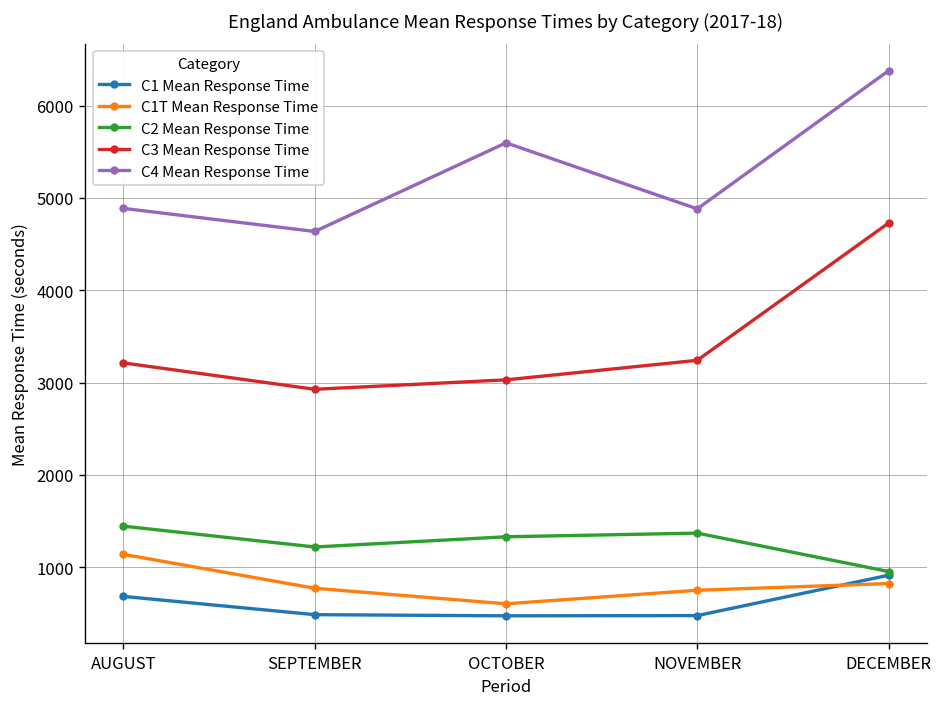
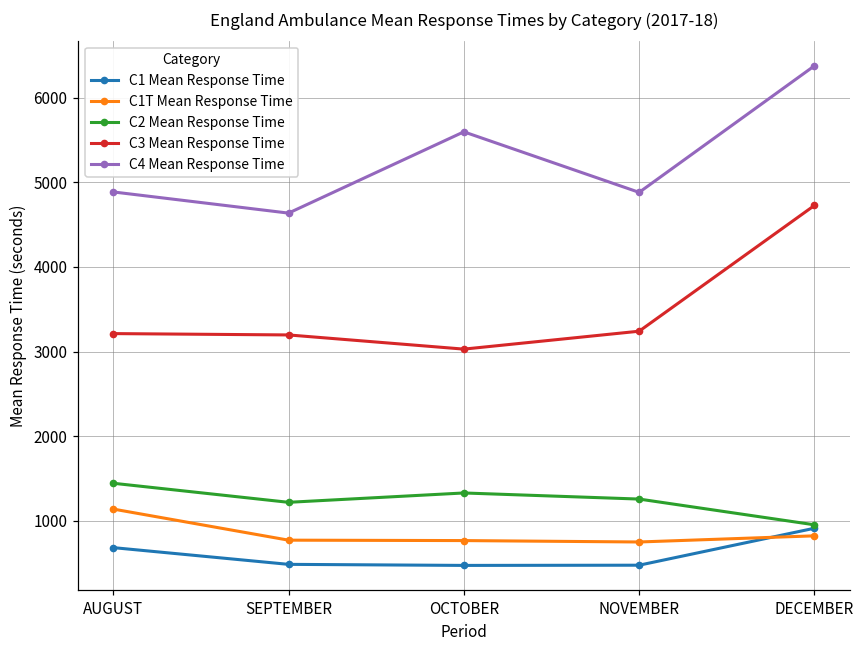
  {
    "C1 Mean Response Time": {
      "AUGUST": 700,
      "SEPTEMBER": 500,
      "OCTOBER": 500,
      "NOVEMBER": 500,
      "DECEMBER": 900
    },
    "C1T Mean Response Time": {
      "AUGUST": 1100,
      "SEPTEMBER": 800,
-     "OCTOBER": 600,
+     "OCTOBER": 800,
      "NOVEMBER": 800,
      "DECEMBER": 800
    },
    "C2 Mean Response Time": {
      "AUGUST": 1400,
      "SEPTEMBER": 1200,
      "OCTOBER": 1300,
-     "NOVEMBER": 1400,
+     "NOVEMBER": 1300,
      "DECEMBER": 1000
    },
    "C3 Mean Response Time": {
      "AUGUST": 3200,
-     "SEPTEMBER": 2900,
+     "SEPTEMBER": 3200,
      "OCTOBER": 3000,
      "NOVEMBER": 3200,
      "DECEMBER": 4700
    },
    "C4 Mean Response Time": {
      "AUGUST": 4900,
      "SEPTEMBER": 4600,
      "OCTOBER": 5600,
      "NOVEMBER": 4900,
      "DECEMBER": 6400
    }
  }
